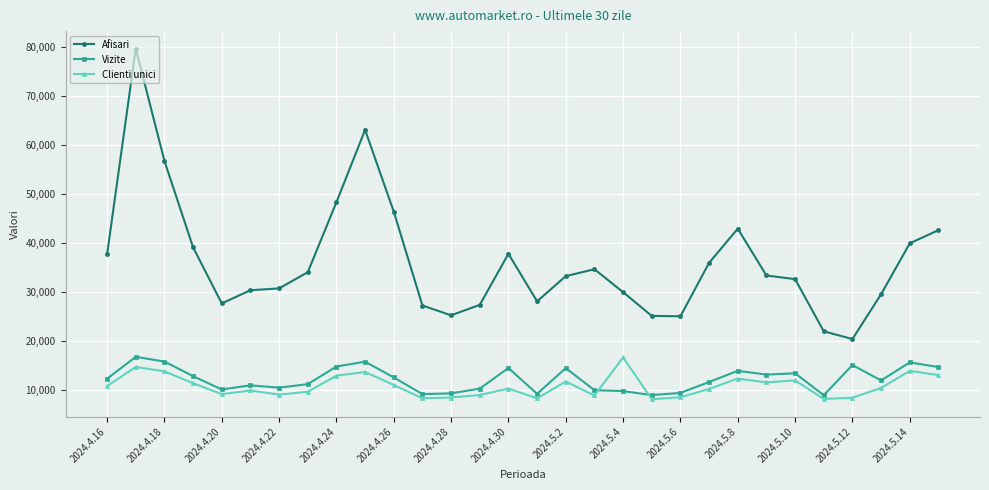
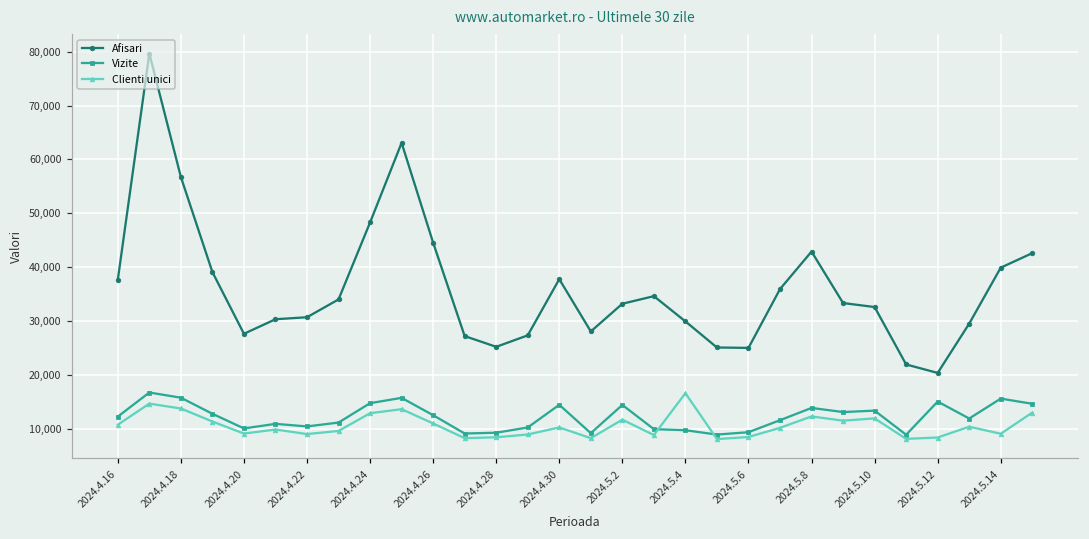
  {
    "Afisari": {
      "2024.4.16": "38,000",
      "2024.4.18": "57,000",
      "2024.4.20": "28,000",
      "2024.4.22": "31,000",
      "2024.4.24": "48,000",
-     "2024.4.26": "46,000",
+     "2024.4.26": "45,000",
      "2024.4.28": "25,000",
      "2024.4.30": "38,000",
      "2024.5.2": "33,000",
      "2024.5.4": "30,000",
      "2024.5.6": "25,000",
      "2024.5.8": "43,000",
      "2024.5.10": "33,000",
      "2024.5.12": "20,000",
      "2024.5.14": "40,000"
    },
    "Vizite": {
      "2024.4.16": "12,000",
      "2024.4.18": "16,000",
      "2024.4.20": "10,000",
      "2024.4.22": "10,000",
      "2024.4.24": "15,000",
      "2024.4.26": "13,000",
      "2024.4.28": "9,000",
      "2024.4.30": "14,000",
      "2024.5.2": "14,000",
      "2024.5.4": "10,000",
      "2024.5.6": "9,000",
      "2024.5.8": "14,000",
      "2024.5.10": "13,000",
      "2024.5.12": "15,000",
      "2024.5.14": "16,000"
    },
    "Clienti unici": {
      "2024.4.16": "11,000",
      "2024.4.18": "14,000",
      "2024.4.20": "9,000",
      "2024.4.22": "9,000",
      "2024.4.24": "13,000",
      "2024.4.26": "11,000",
      "2024.4.28": "8,000",
      "2024.4.30": "10,000",
      "2024.5.2": "12,000",
      "2024.5.4": "17,000",
      "2024.5.6": "8,000",
      "2024.5.8": "12,000",
      "2024.5.10": "12,000",
      "2024.5.12": "8,000",
-     "2024.5.14": "14,000"
+     "2024.5.14": "9,000"
    }
  }
